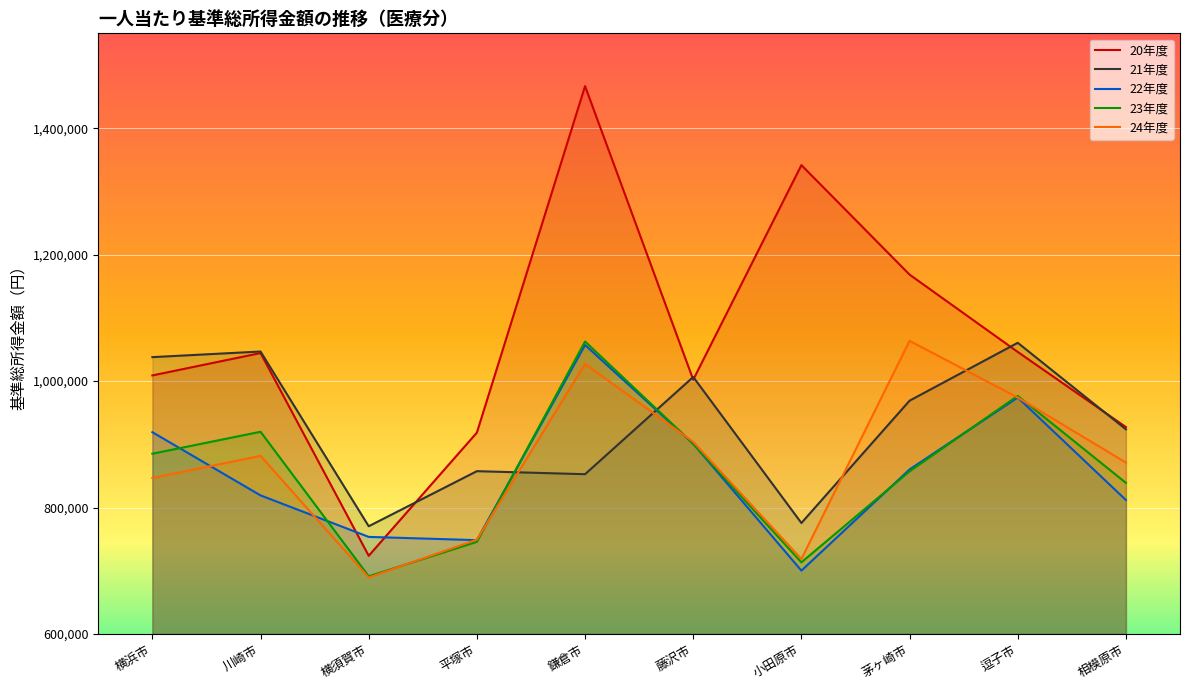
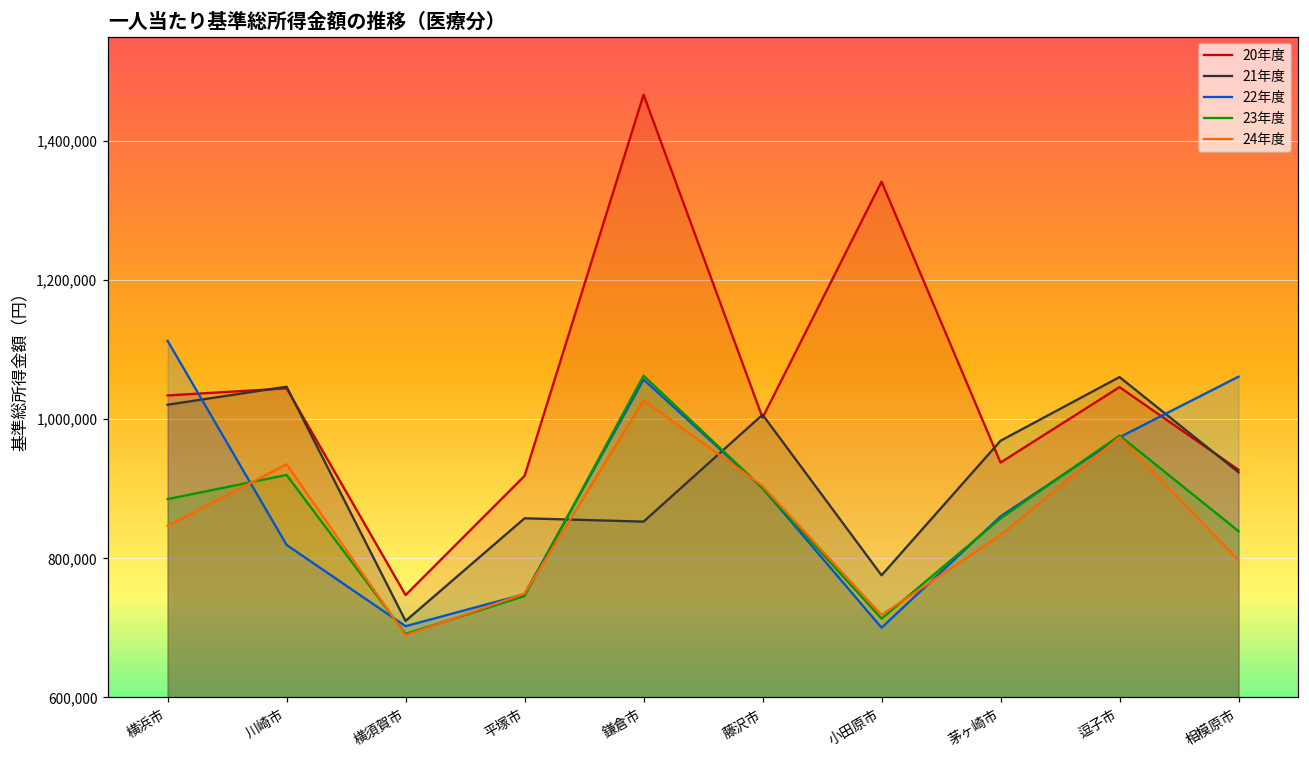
  {
    "20年度": {
-     "横浜市": "1,010,000",
-     "横須賀市": "720,000",
+     "横浜市": "1,030,000",
+     "横須賀市": "750,000",
      "平塚市": "920,000",
      "鎌倉市": "1,470,000",
      "藤沢市": "1,000,000",
      "小田原市": "1,340,000",
-     "茅ヶ崎市": "1,170,000",
+     "茅ヶ崎市": "940,000",
      "逗子市": "1,050,000"
    },
    "21年度": {
-     "横浜市": "1,040,000",
-     "横須賀市": "770,000",
+     "横浜市": "1,020,000",
+     "横須賀市": "710,000",
      "平塚市": "860,000",
      "鎌倉市": "850,000",
      "藤沢市": "1,010,000",
      "小田原市": "780,000",
      "茅ヶ崎市": "970,000",
      "逗子市": "1,060,000"
    },
    "22年度": {
-     "横浜市": "920,000",
+     "横浜市": "1,110,000",
      "川崎市": "820,000",
-     "横須賀市": "750,000",
+     "横須賀市": "700,000",
      "鎌倉市": "1,060,000",
      "小田原市": "700,000",
-     "相模原市": "810,000"
+     "相模原市": "1,060,000"
    },
    "23年度": {
      "横浜市": "890,000",
      "川崎市": "920,000",
      "鎌倉市": "1,060,000",
      "小田原市": "710,000",
      "相模原市": "840,000"
    },
    "24年度": {
      "横浜市": "850,000",
-     "川崎市": "880,000",
+     "川崎市": "940,000",
      "鎌倉市": "1,030,000",
      "小田原市": "720,000",
-     "茅ヶ崎市": "1,060,000",
-     "相模原市": "870,000"
+     "茅ヶ崎市": "830,000",
+     "相模原市": "800,000"
    }
  }
